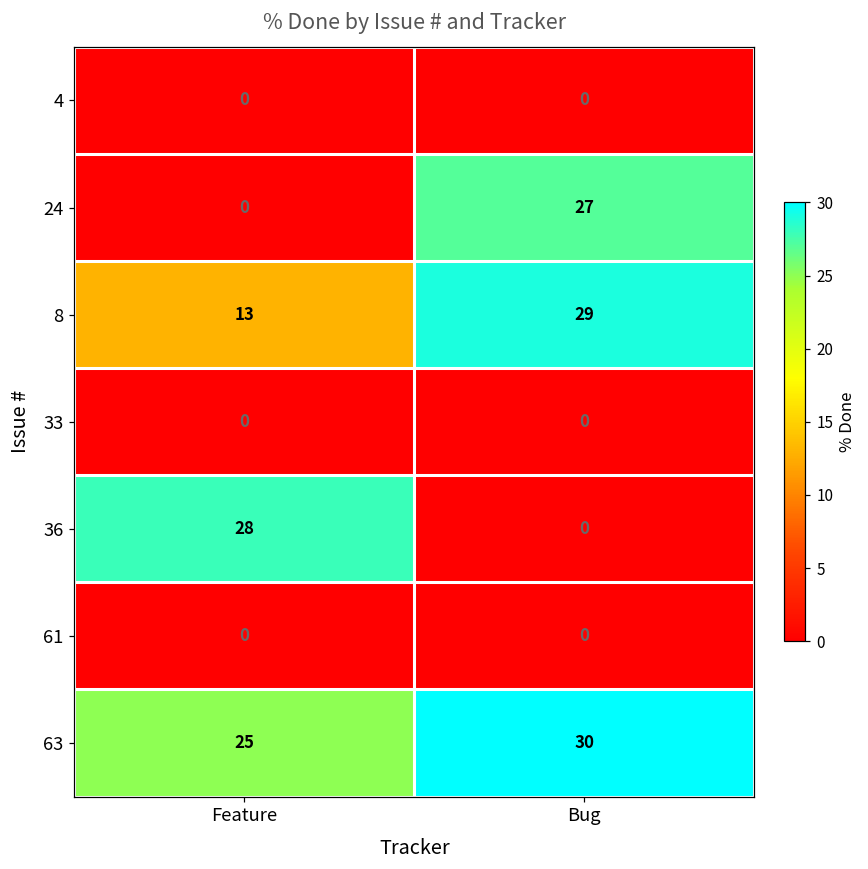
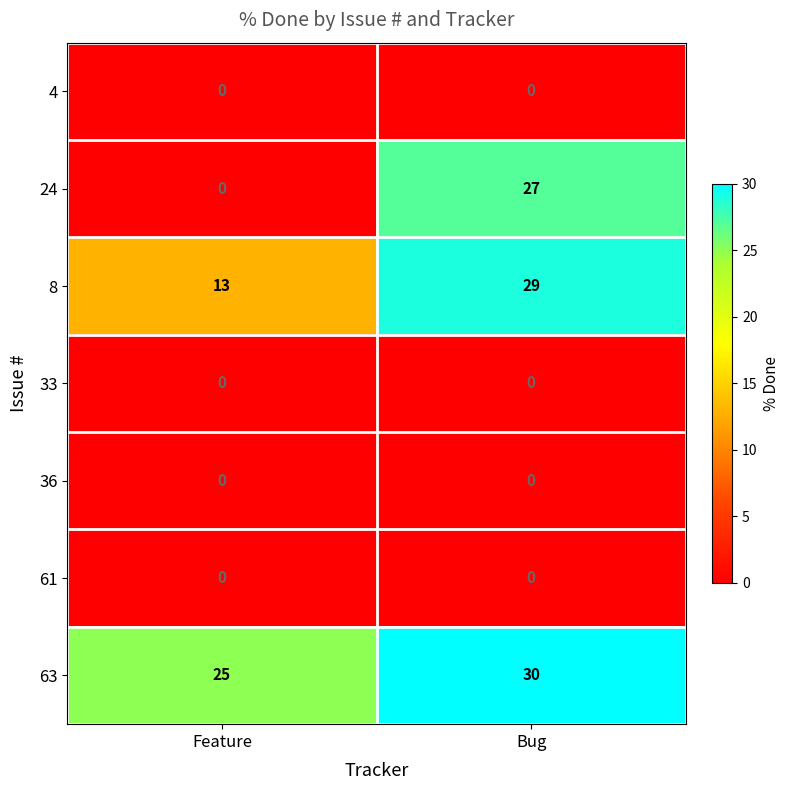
  {
    "4": {
      "Feature": 0,
      "Bug": 0
    },
    "24": {
      "Feature": 0,
      "Bug": 27
    },
    "8": {
      "Feature": 13,
      "Bug": 29
    },
    "33": {
      "Feature": 0,
      "Bug": 0
    },
    "36": {
-     "Feature": 28,
+     "Feature": 0,
      "Bug": 0
    },
    "61": {
      "Feature": 0,
      "Bug": 0
    },
    "63": {
      "Feature": 25,
      "Bug": 30
    }
  }
